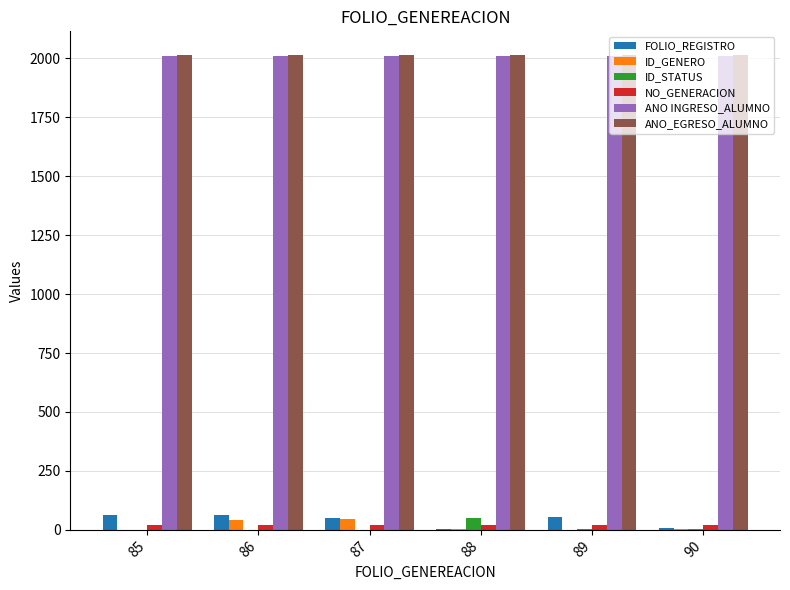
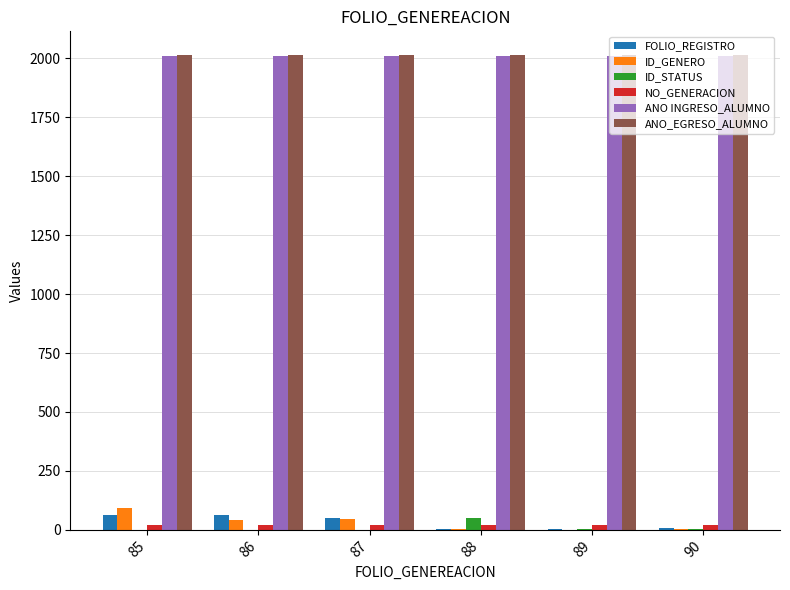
  {
    "FOLIO_REGISTRO": {
      "85": 60,
      "86": 60,
      "87": 50,
-     "89": 60
+     "89": 10
    },
    "ID_GENERO": {
-     "85": 0,
+     "85": 90,
      "86": 40,
      "87": 50
    },
    "ID_STATUS": {
      "88": 50
    },
    "NO_GENERACION": {
      "85": 20,
      "86": 20,
      "87": 20,
      "88": 20,
      "89": 20,
      "90": 20
    },
    "ANO INGRESO_ALUMNO": {
      "85": 2010,
      "86": 2010,
      "87": 2010,
      "88": 2010
    },
    "ANO_EGRESO_ALUMNO": {
      "85": 2010,
      "86": 2010,
      "87": 2010,
      "88": 2010
    }
  }
